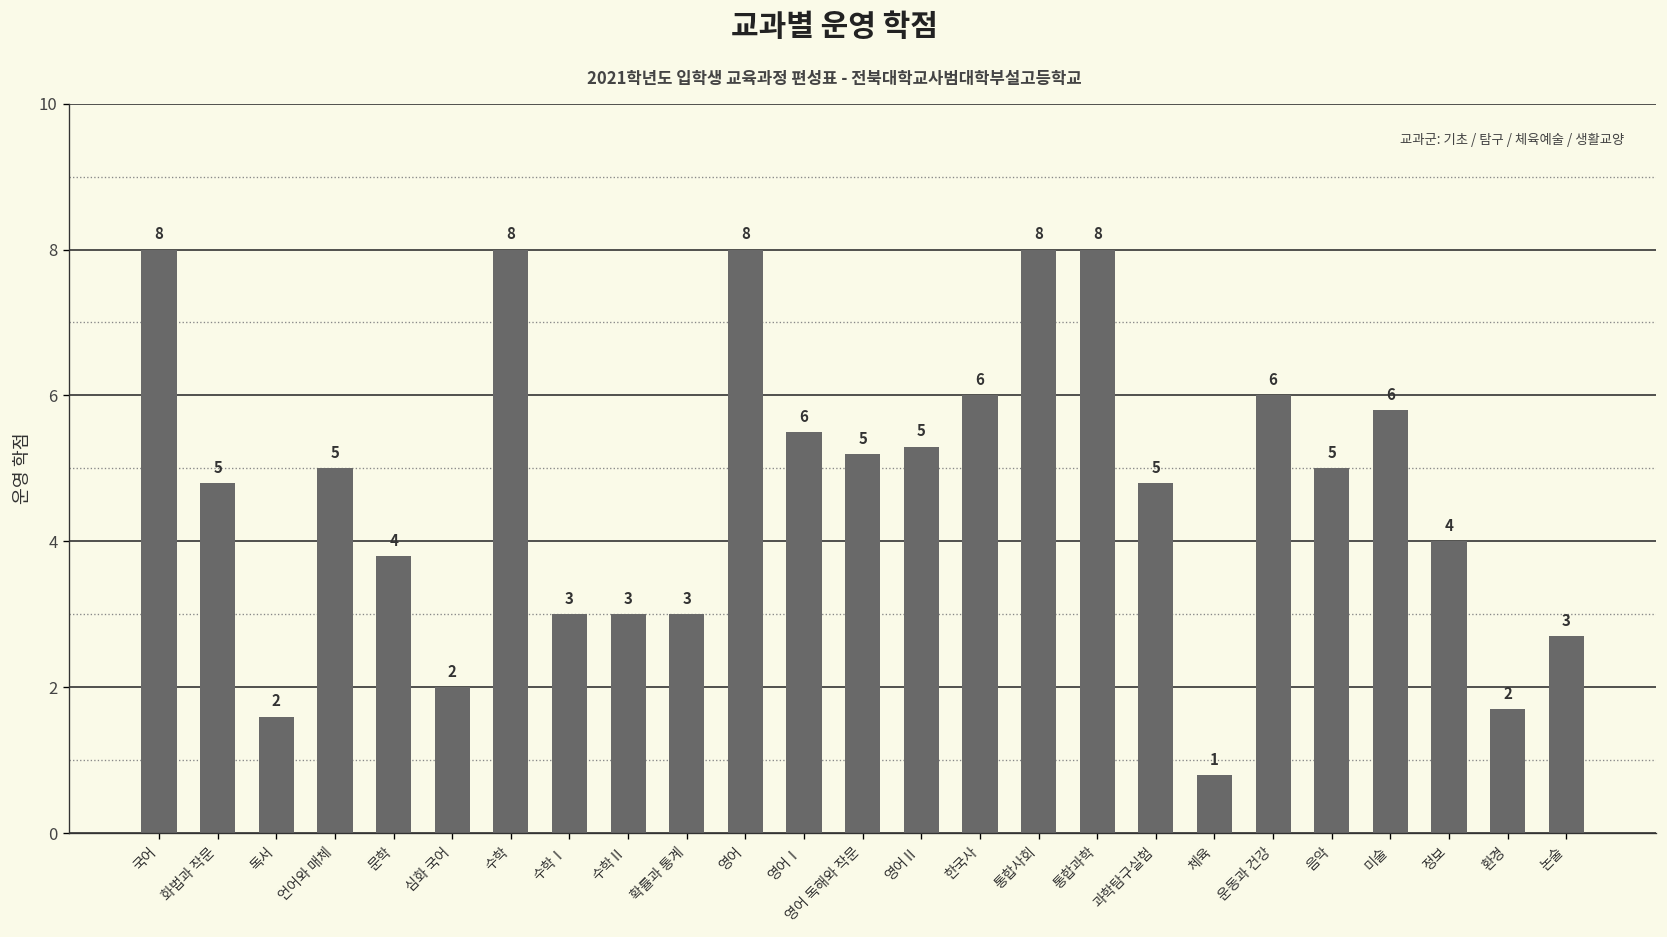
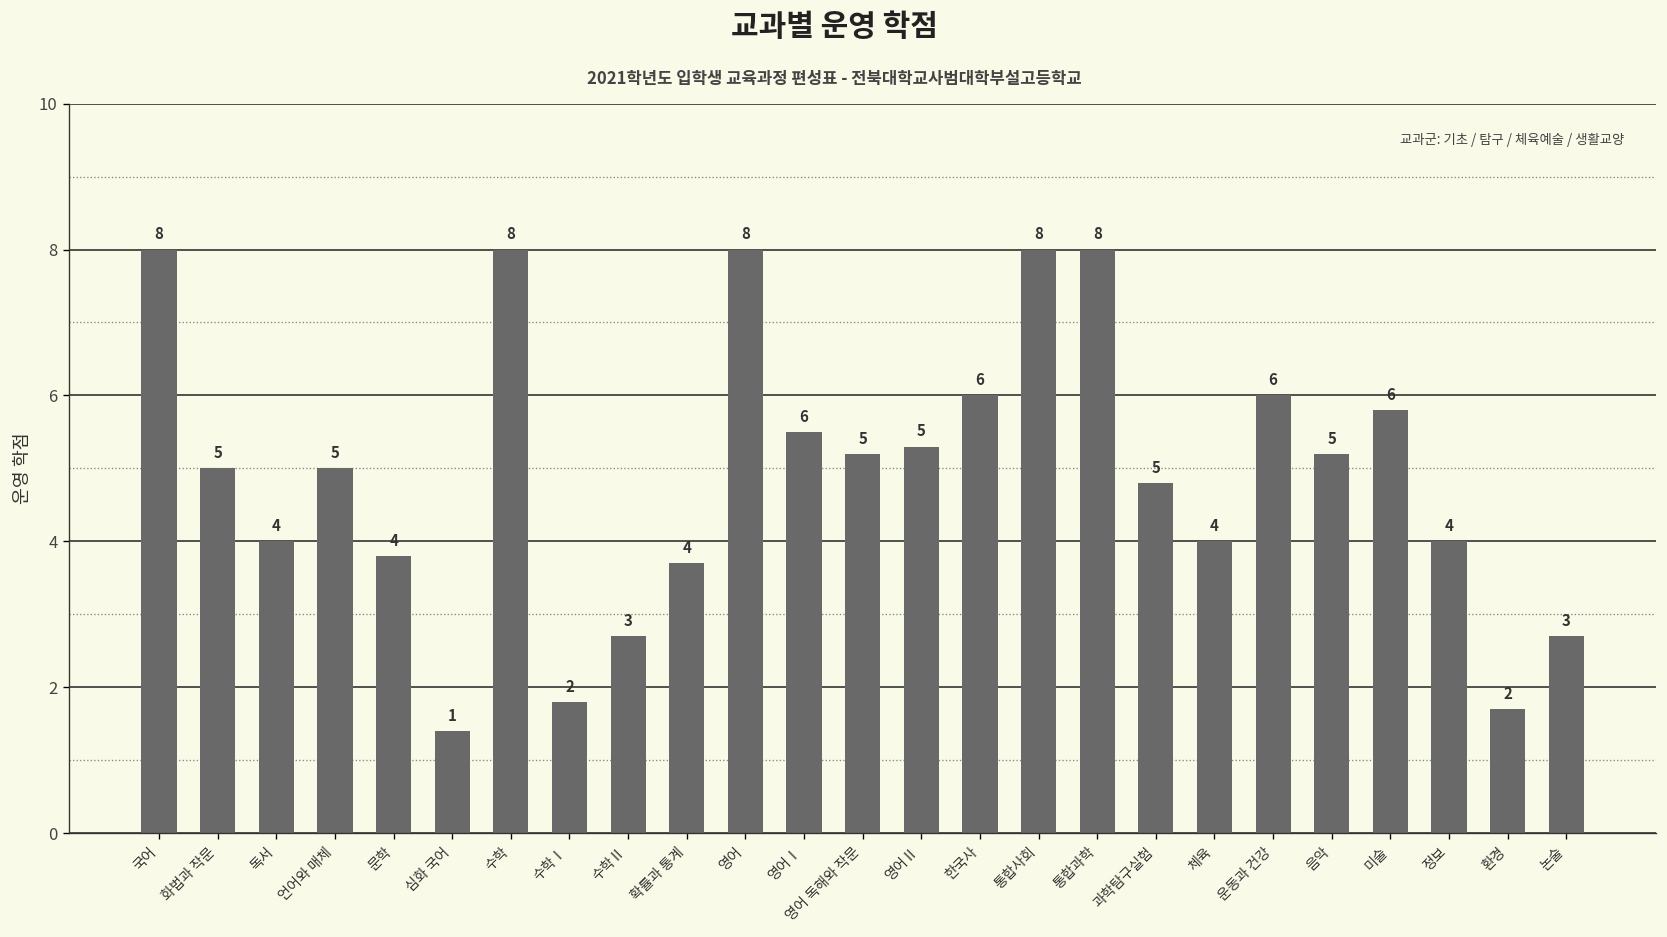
  {
    "국어": 8,
-   "화법과 작문": 4.8,
-   "독서": 2,
+   "화법과 작문": 5.0,
+   "독서": 4,
    "언어와 매체": 5,
    "문학": 4,
-   "심화 국어": 2,
+   "심화 국어": 1,
    "수학": 8,
-   "수학Ⅰ": 3,
-   "수학Ⅱ": 3.0,
-   "확률과 통계": 3,
+   "수학Ⅰ": 2,
+   "수학Ⅱ": 2.7,
+   "확률과 통계": 4,
    "영어": 8,
    "영어Ⅰ": 6,
    "영어 독해와 작문": 5,
    "영어Ⅱ": 5,
    "한국사": 6,
    "통합사회": 8,
    "통합과학": 8,
    "과학탐구실험": 5,
-   "체육": 1,
+   "체육": 4,
    "운동과 건강": 6,
-   "음악": 5.0,
+   "음악": 5.2,
    "미술": 6,
    "정보": 4,
    "환경": 2,
    "논술": 3
  }
